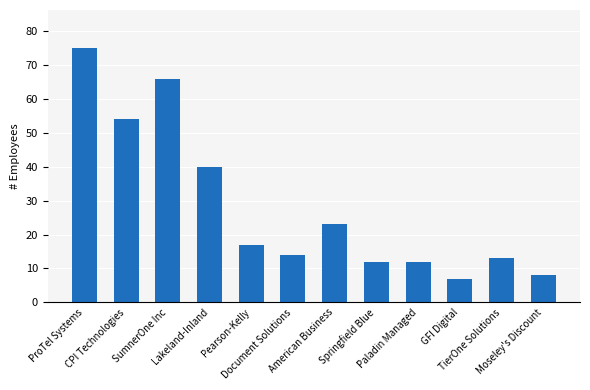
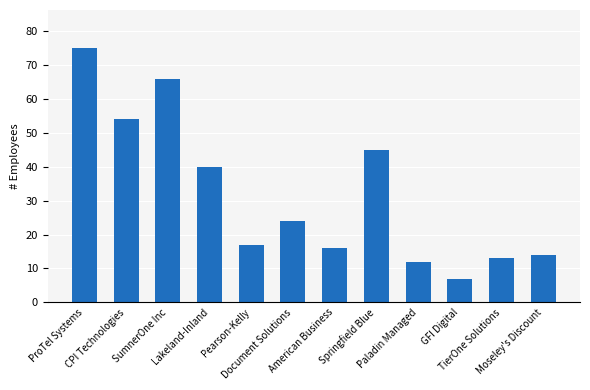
  {
    "ProTel Systems": 75,
    "CPI Technologies": 54,
    "SumnerOne Inc": 66,
    "Lakeland-Inland": 40,
    "Pearson-Kelly": 17,
-   "Document Solutions": 14,
-   "American Business": 23,
-   "Springfield Blue": 12,
+   "Document Solutions": 24,
+   "American Business": 16,
+   "Springfield Blue": 45,
    "Paladin Managed": 12,
    "GFI Digital": 7,
    "TierOne Solutions": 13,
-   "Moseley's Discount": 8
+   "Moseley's Discount": 14
  }
